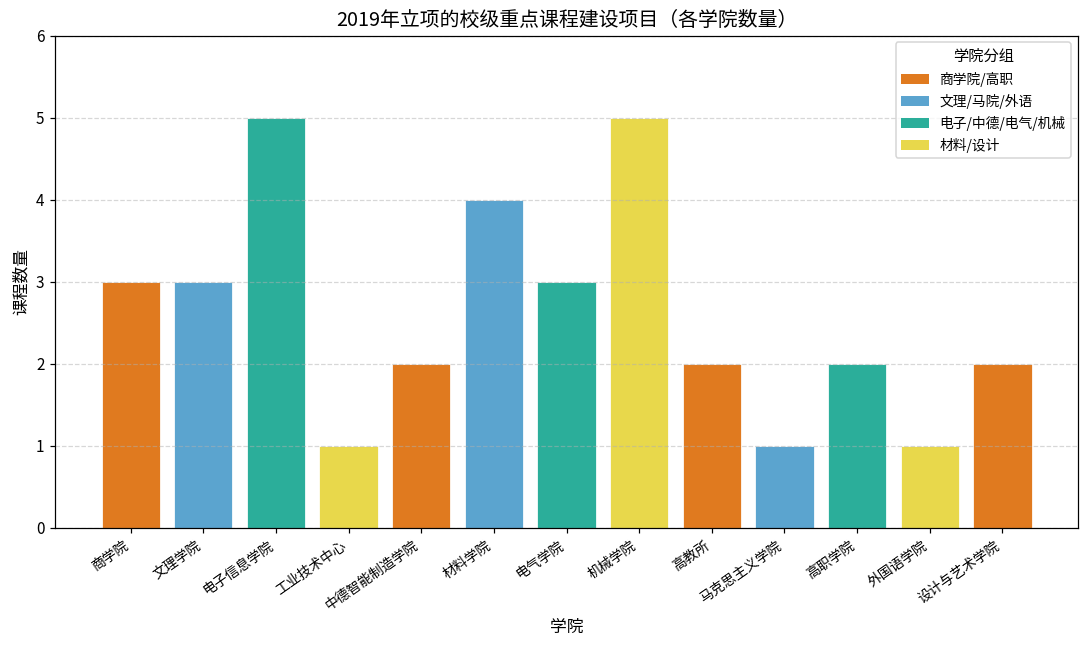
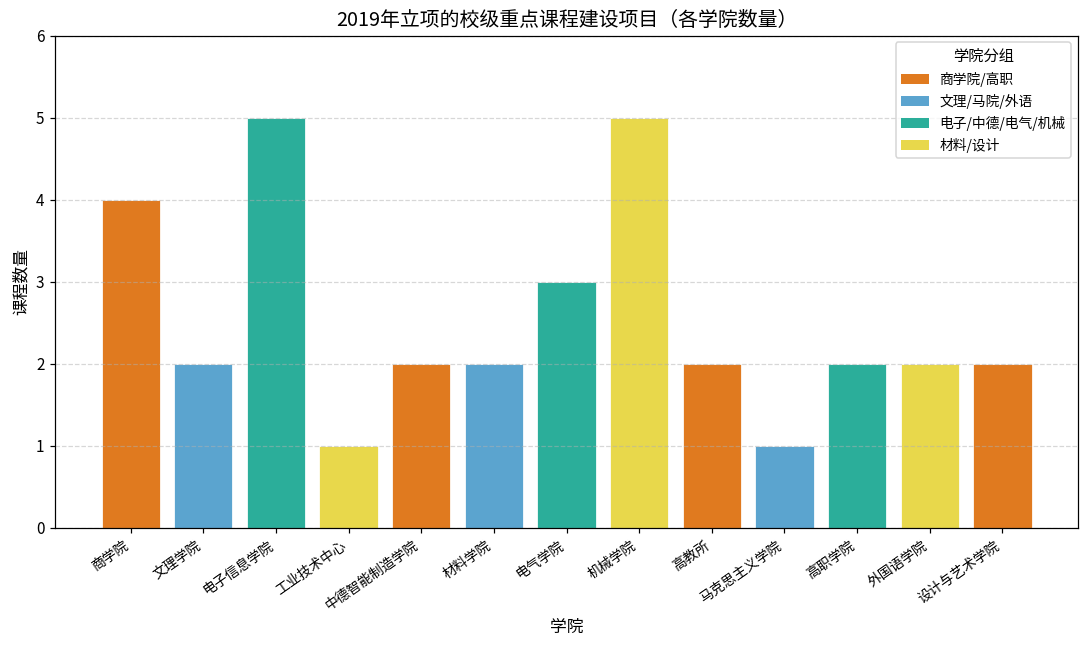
  {
-   "商学院": 3,
-   "文理学院": 3,
+   "商学院": 4,
+   "文理学院": 2,
    "电子信息学院": 5,
    "工业技术中心": 1,
    "中德智能制造学院": 2,
-   "材料学院": 4,
+   "材料学院": 2,
    "电气学院": 3,
    "机械学院": 5,
    "高教所": 2,
    "马克思主义学院": 1,
    "高职学院": 2,
-   "外国语学院": 1,
+   "外国语学院": 2,
    "设计与艺术学院": 2
  }
